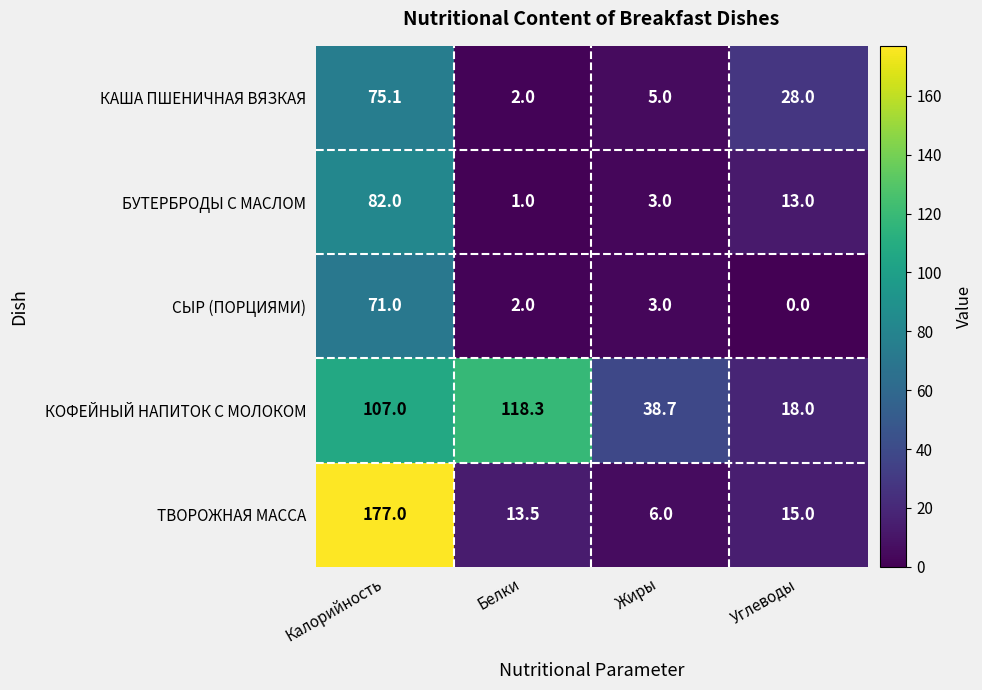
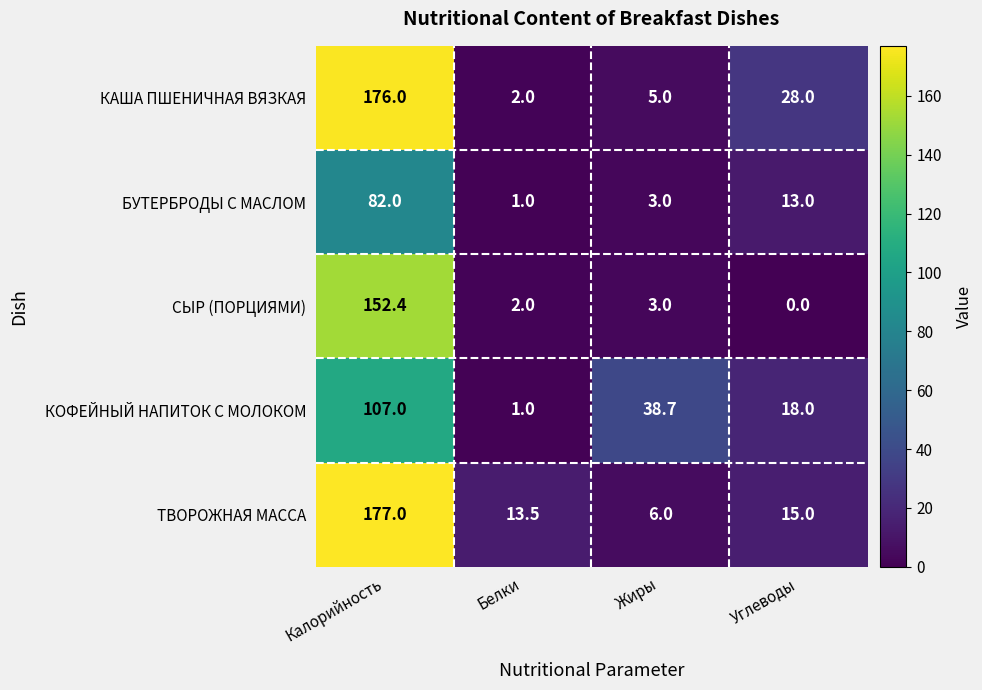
  {
    "КАША ПШЕНИЧНАЯ ВЯЗКАЯ": {
-     "Калорийность": 75.1,
+     "Калорийность": 176.0,
      "Белки": 2.0,
      "Жиры": 5.0,
      "Углеводы": 28.0
    },
    "БУТЕРБРОДЫ С МАСЛОМ": {
      "Калорийность": 82.0,
      "Белки": 1.0,
      "Жиры": 3.0,
      "Углеводы": 13.0
    },
    "СЫР (ПОРЦИЯМИ)": {
-     "Калорийность": 71.0,
+     "Калорийность": 152.4,
      "Белки": 2.0,
      "Жиры": 3.0,
      "Углеводы": 0.0
    },
    "КОФЕЙНЫЙ НАПИТОК С МОЛОКОМ": {
      "Калорийность": 107.0,
-     "Белки": 118.3,
+     "Белки": 1.0,
      "Жиры": 38.7,
      "Углеводы": 18.0
    },
    "ТВОРОЖНАЯ МАССА": {
      "Калорийность": 177.0,
      "Белки": 13.5,
      "Жиры": 6.0,
      "Углеводы": 15.0
    }
  }
